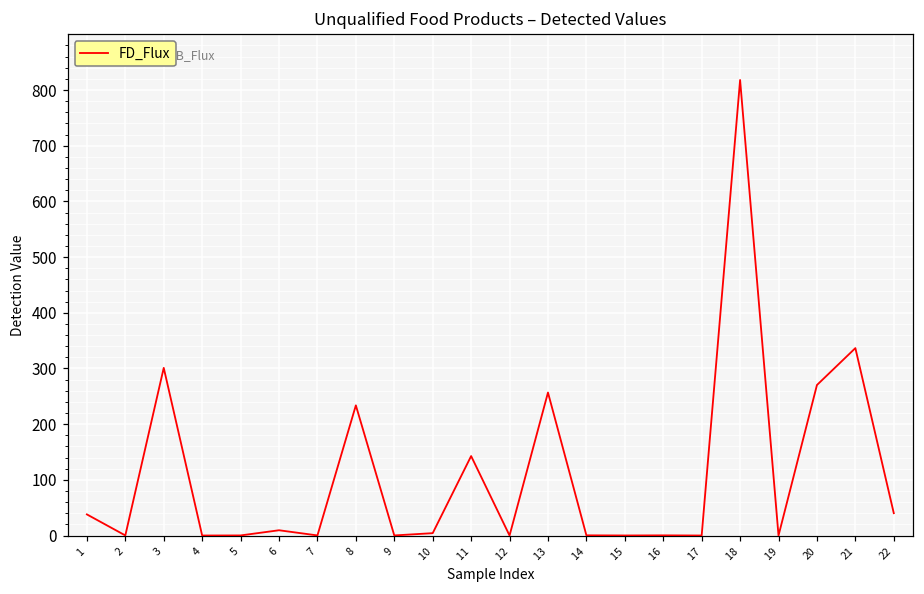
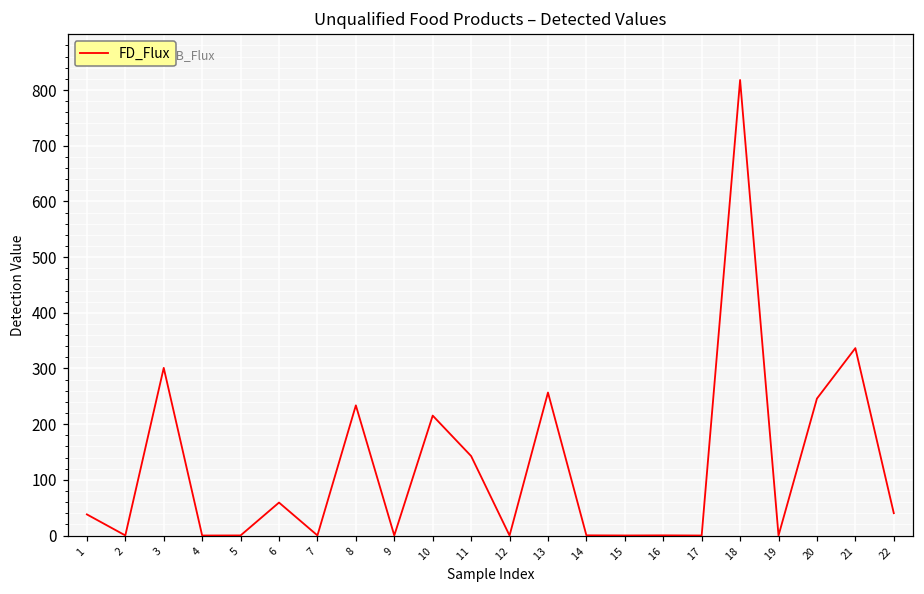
  {
    "1": 40,
    "2": 0,
    "3": 300,
    "4": 0,
    "5": 0,
-   "6": 10,
+   "6": 60,
    "7": 0,
    "8": 230,
    "9": 0,
-   "10": 0,
+   "10": 220,
    "11": 140,
    "12": 0,
    "13": 260,
    "14": 0,
    "15": 0,
    "16": 0,
    "17": 0,
    "18": 820,
    "19": 0,
-   "20": 270,
+   "20": 250,
    "21": 340,
    "22": 40
  }
